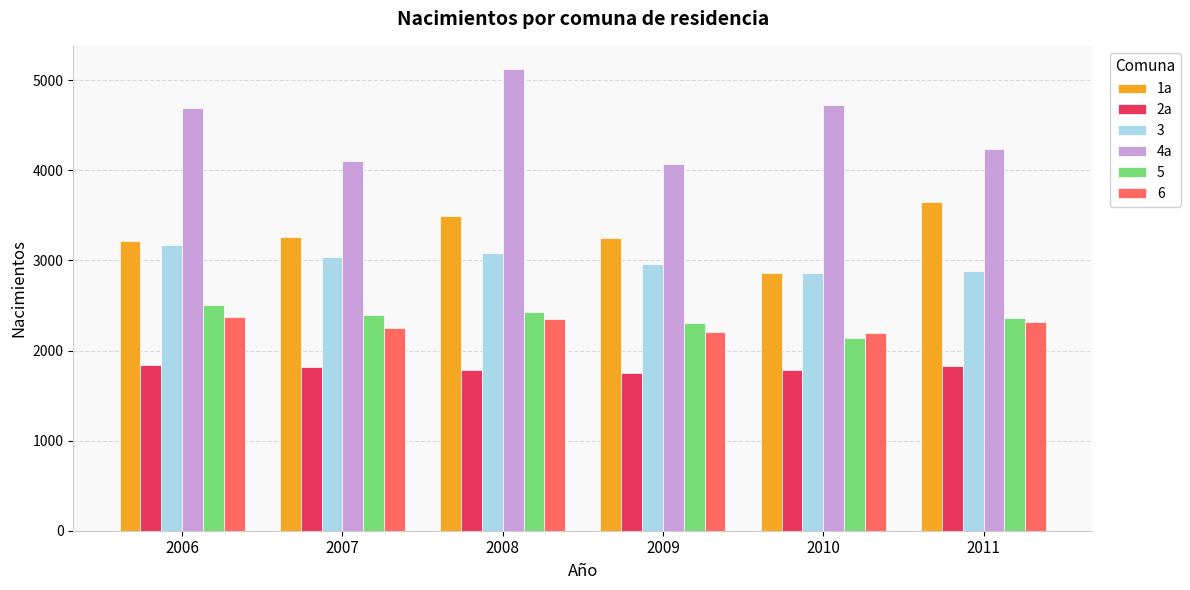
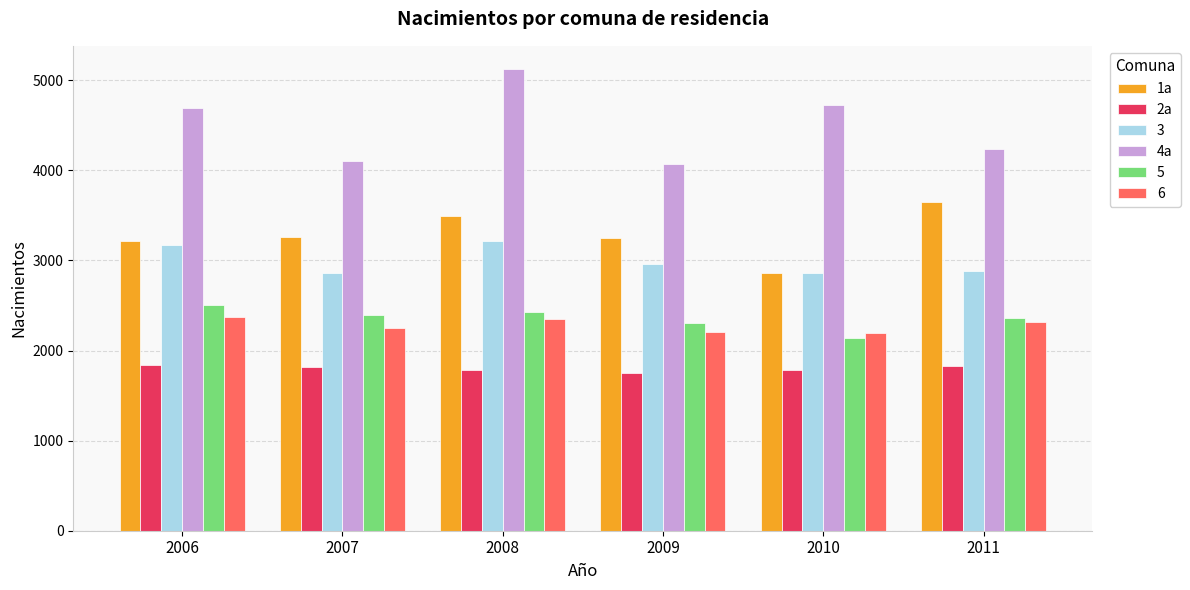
  {
    "1a": {
      "2006": 3200,
      "2007": 3300,
      "2008": 3500,
      "2009": 3300,
      "2010": 2900,
      "2011": 3600
    },
    "3": {
      "2006": 3200,
-     "2007": 3000,
-     "2008": 3100,
+     "2007": 2900,
+     "2008": 3200,
      "2009": 3000,
      "2010": 2900,
      "2011": 2900
    },
    "4a": {
      "2006": 4700,
      "2007": 4100,
      "2008": 5100,
      "2009": 4100,
      "2010": 4700,
      "2011": 4200
    },
    "5": {
      "2006": 2500,
      "2007": 2400,
      "2008": 2400,
      "2009": 2300,
      "2010": 2100,
      "2011": 2400
    }
  }
